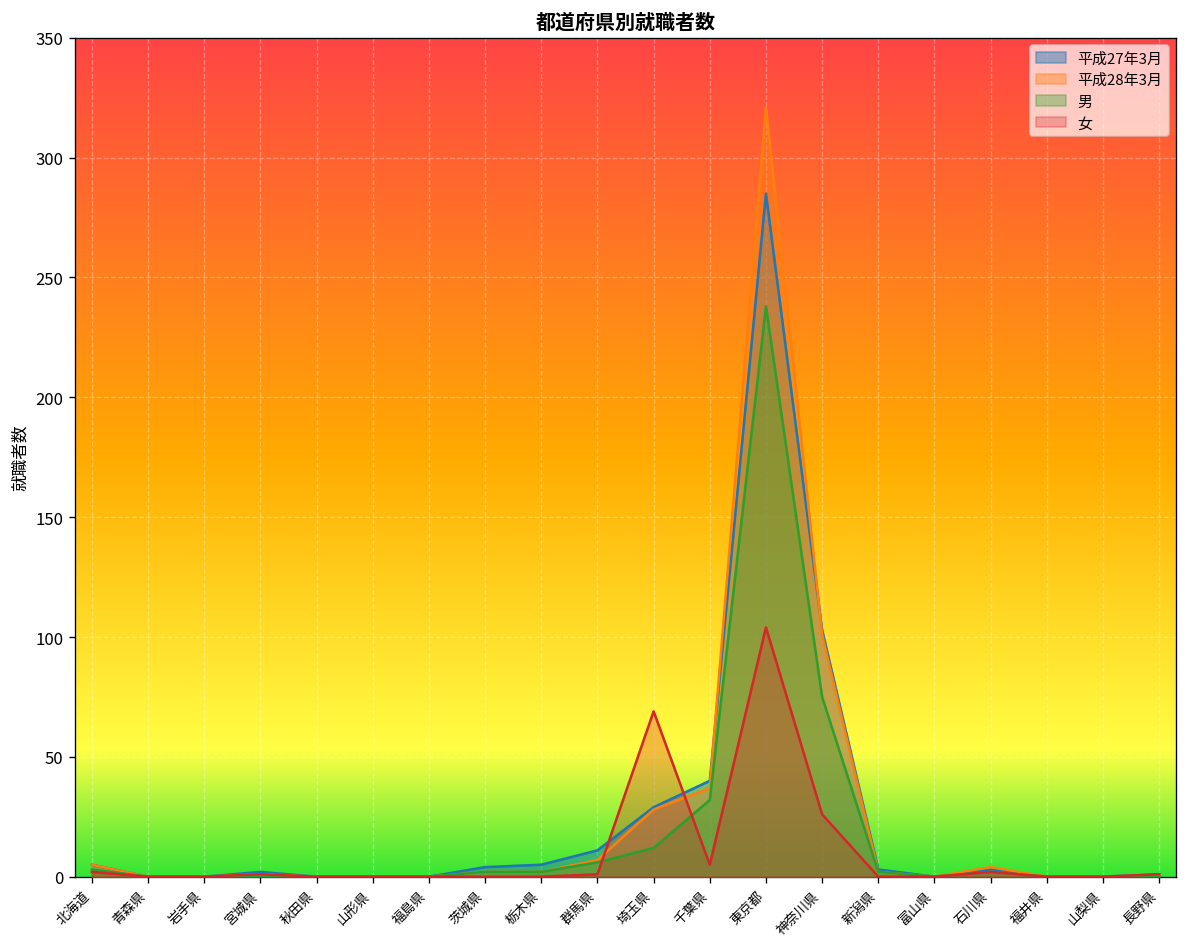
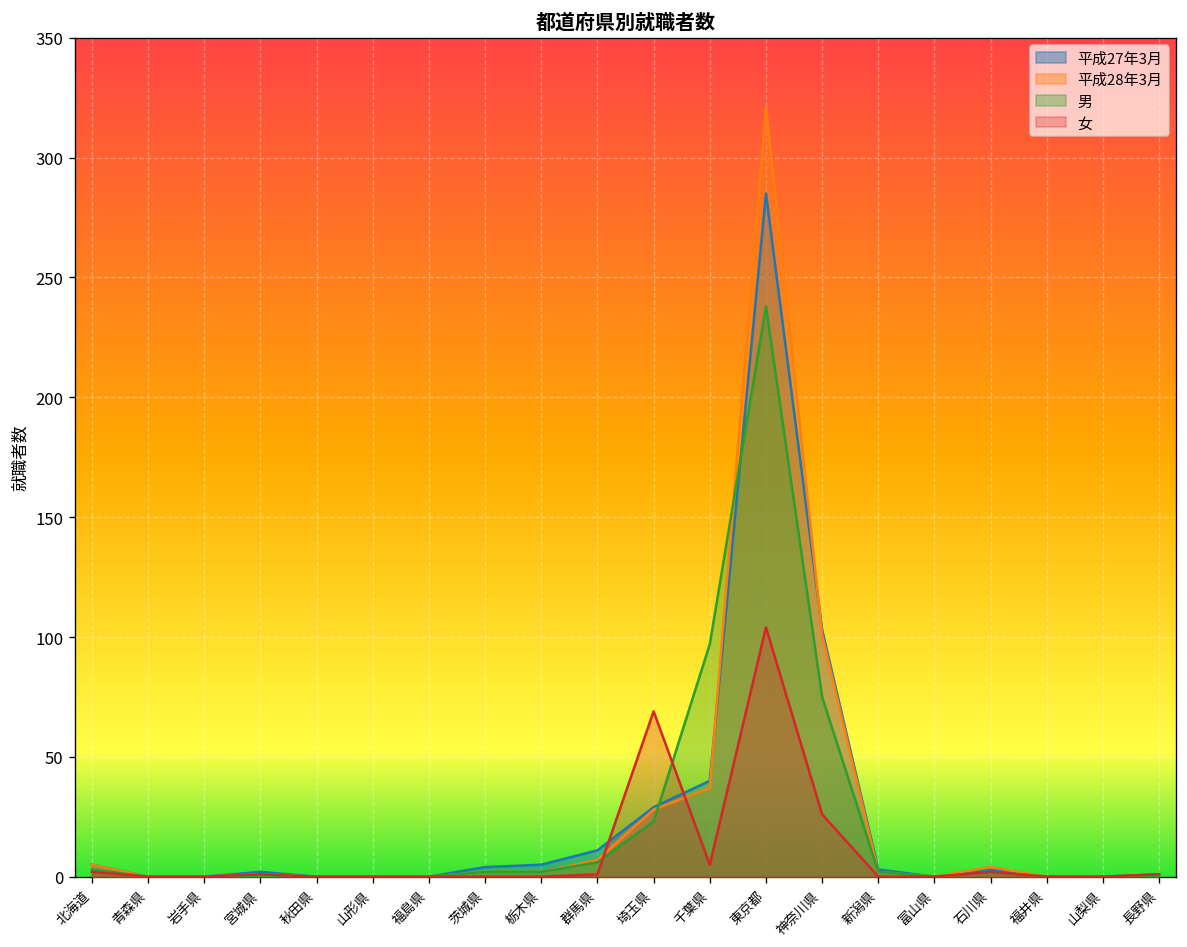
  {
    "平成27年3月": {
      "茨城県": 4,
      "栃木県": 5,
      "群馬県": 11,
      "千葉県": 40,
      "東京都": 285,
      "神奈川県": 103
    },
    "平成28年3月": {
      "千葉県": 37,
      "東京都": 321,
      "神奈川県": 101
    },
    "男": {
-     "埼玉県": 12,
-     "千葉県": 32,
+     "埼玉県": 23,
+     "千葉県": 97,
      "東京都": 238,
      "神奈川県": 75
    },
    "女": {
      "茨城県": 0,
      "栃木県": 0,
      "群馬県": 1,
      "埼玉県": 69,
      "千葉県": 5,
      "東京都": 104,
      "神奈川県": 26,
      "新潟県": 0
    }
  }
